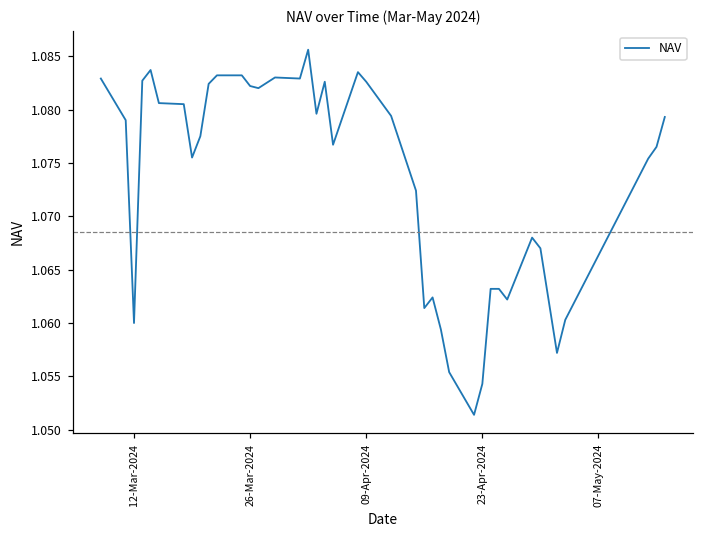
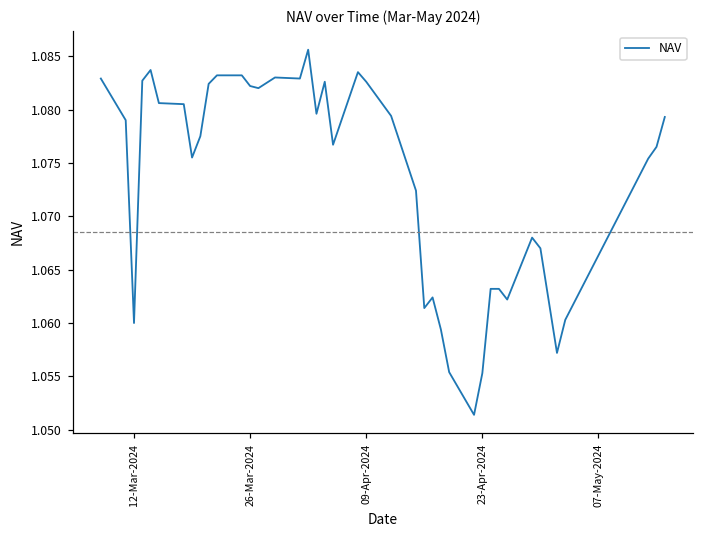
  {
    "12-Mar-2024": 1.060,
    "26-Mar-2024": 1.082,
    "09-Apr-2024": 1.083,
-   "23-Apr-2024": 1.054
+   "23-Apr-2024": 1.055
  }
